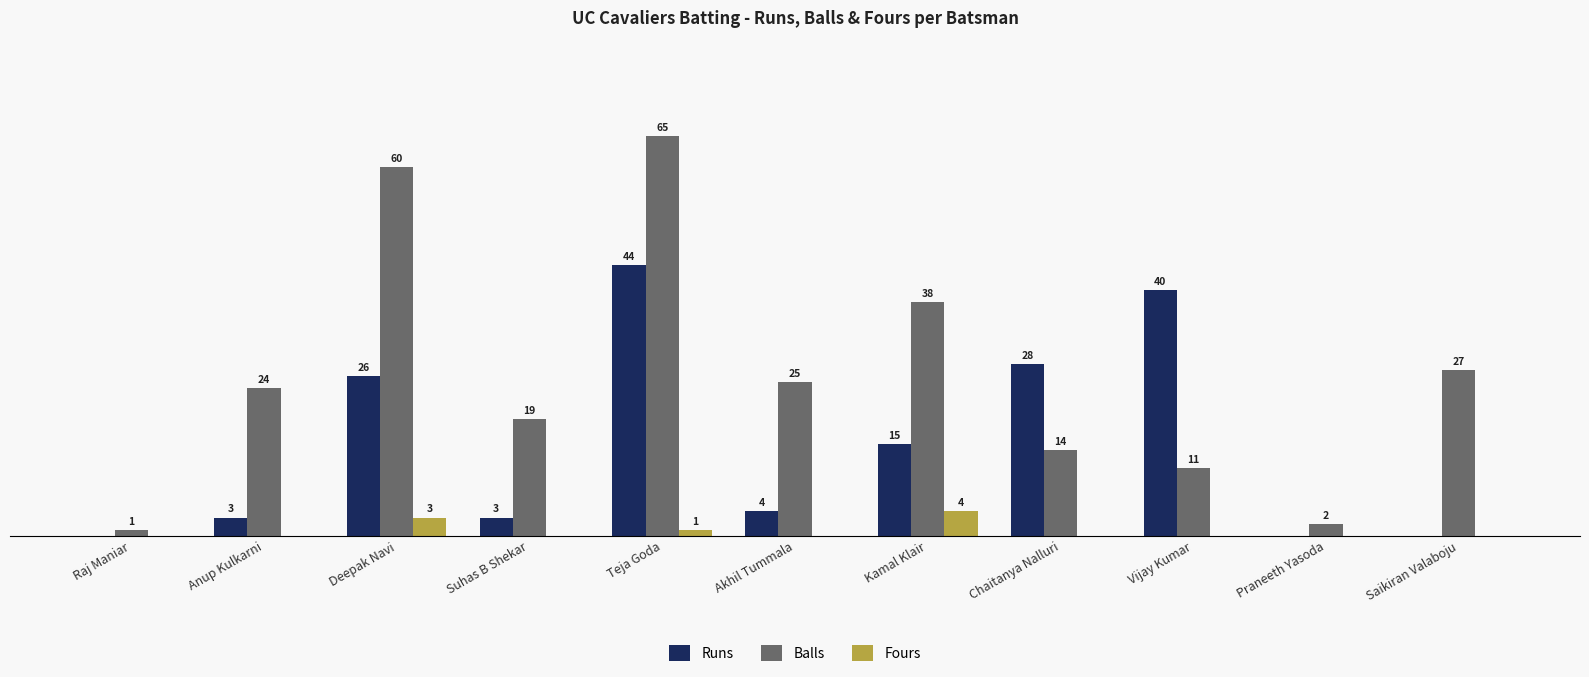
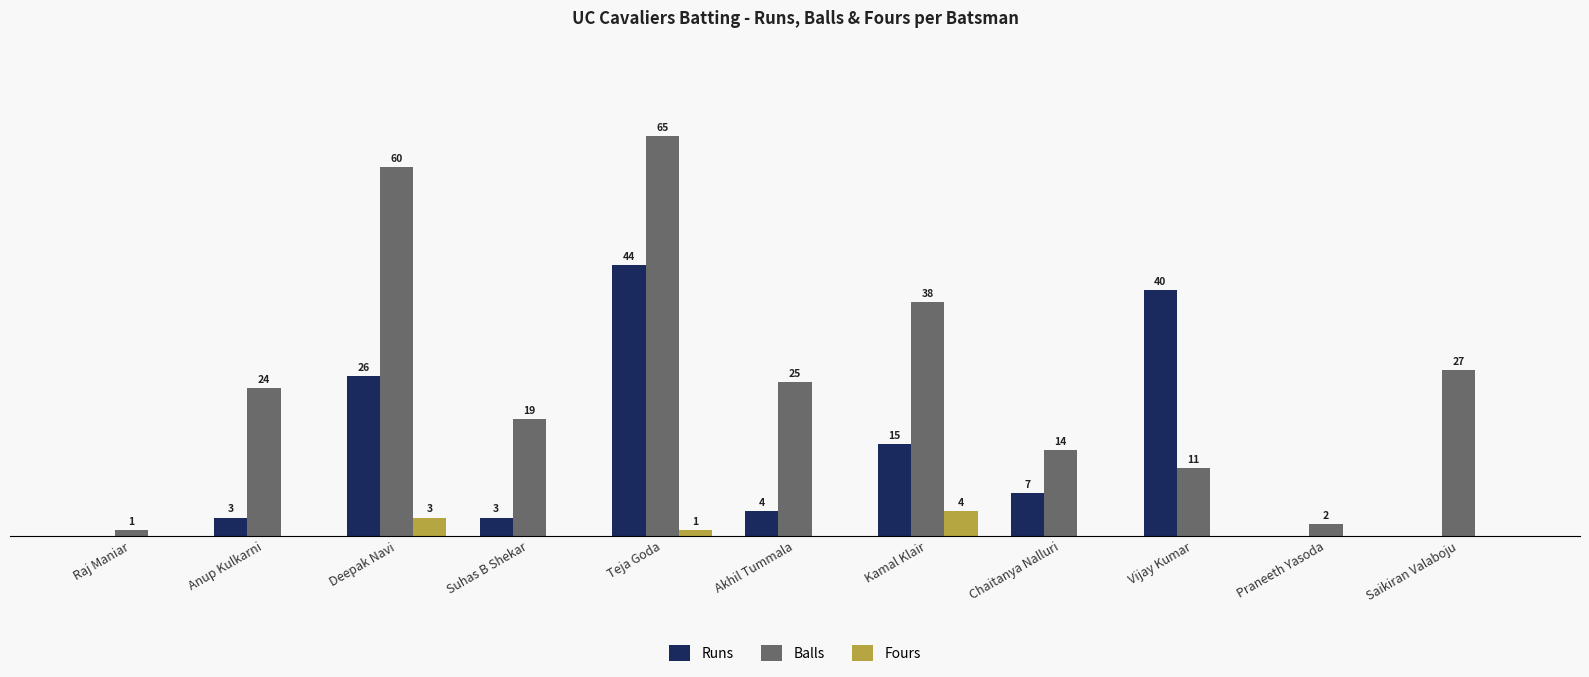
  {
    "Runs": {
      "Anup Kulkarni": 3,
      "Deepak Navi": 26,
      "Suhas B Shekar": 3,
      "Teja Goda": 44,
      "Akhil Tummala": 4,
      "Kamal Klair": 15,
-     "Chaitanya Nalluri": 28,
+     "Chaitanya Nalluri": 7,
      "Vijay Kumar": 40
    },
    "Balls": {
      "Raj Maniar": 1,
      "Anup Kulkarni": 24,
      "Deepak Navi": 60,
      "Suhas B Shekar": 19,
      "Teja Goda": 65,
      "Akhil Tummala": 25,
      "Kamal Klair": 38,
      "Chaitanya Nalluri": 14,
      "Vijay Kumar": 11,
      "Praneeth Yasoda": 2,
      "Saikiran Valaboju": 27
    },
    "Fours": {
      "Deepak Navi": 3,
      "Teja Goda": 1,
      "Kamal Klair": 4
    }
  }
